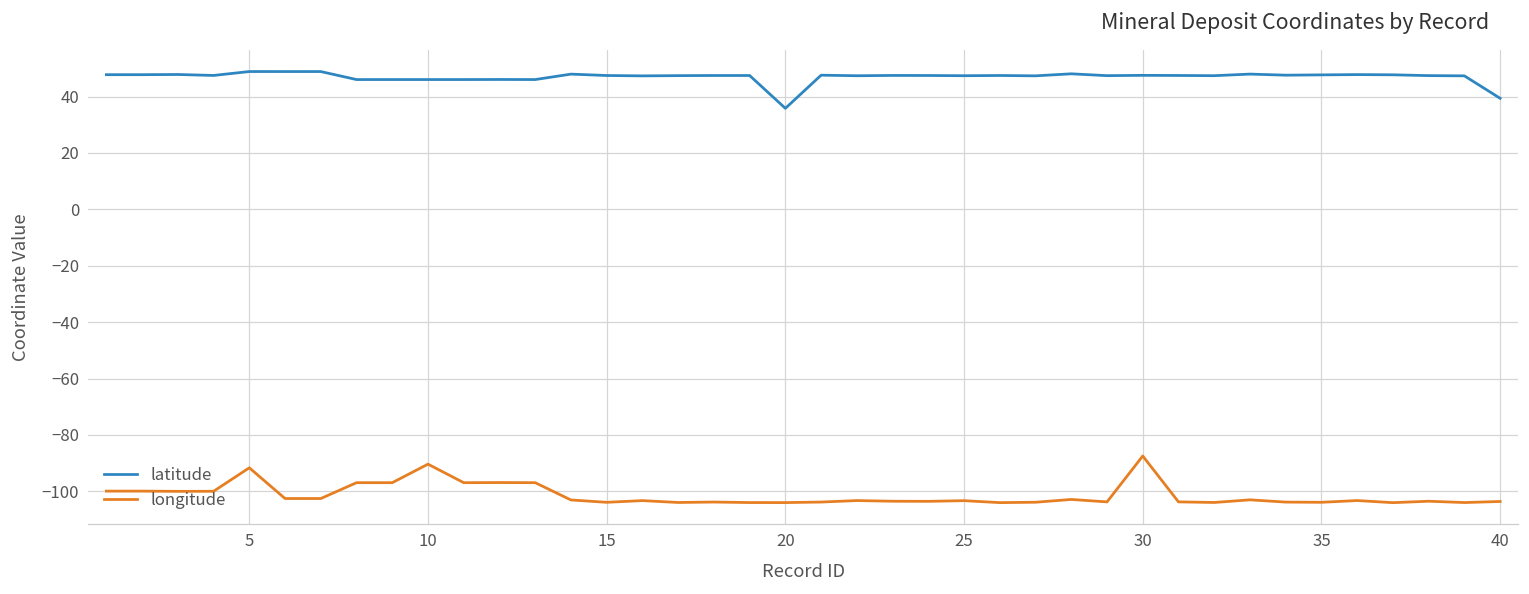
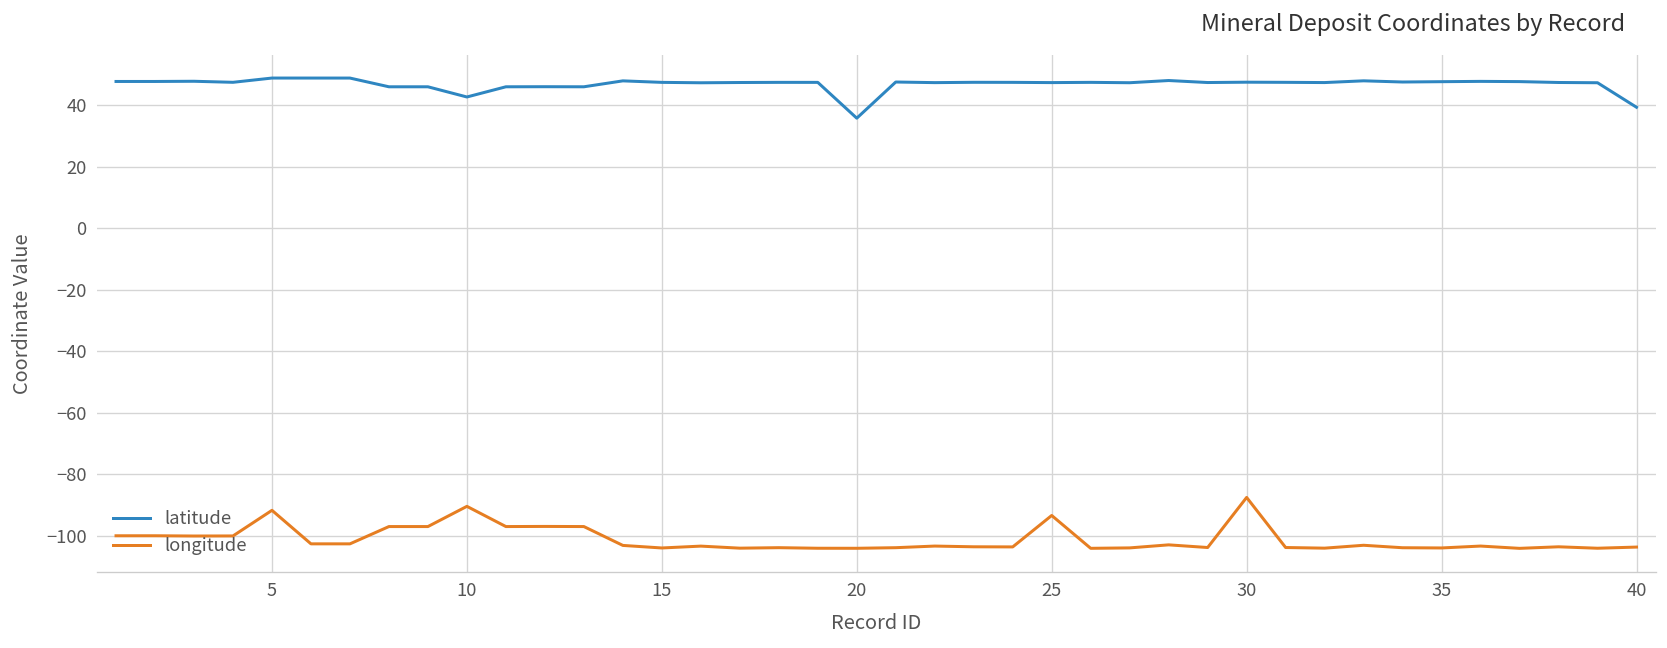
  {
    "latitude": {
      "5": 49,
-     "10": 46,
+     "10": 43,
      "15": 47,
      "20": 36,
      "25": 47,
      "30": 48,
      "35": 48,
      "40": 39
    },
    "longitude": {
      "5": -92,
      "10": -90,
      "15": -104,
      "20": -104,
-     "25": -103,
+     "25": -93,
      "30": -87,
      "35": -104,
      "40": -104
    }
  }
